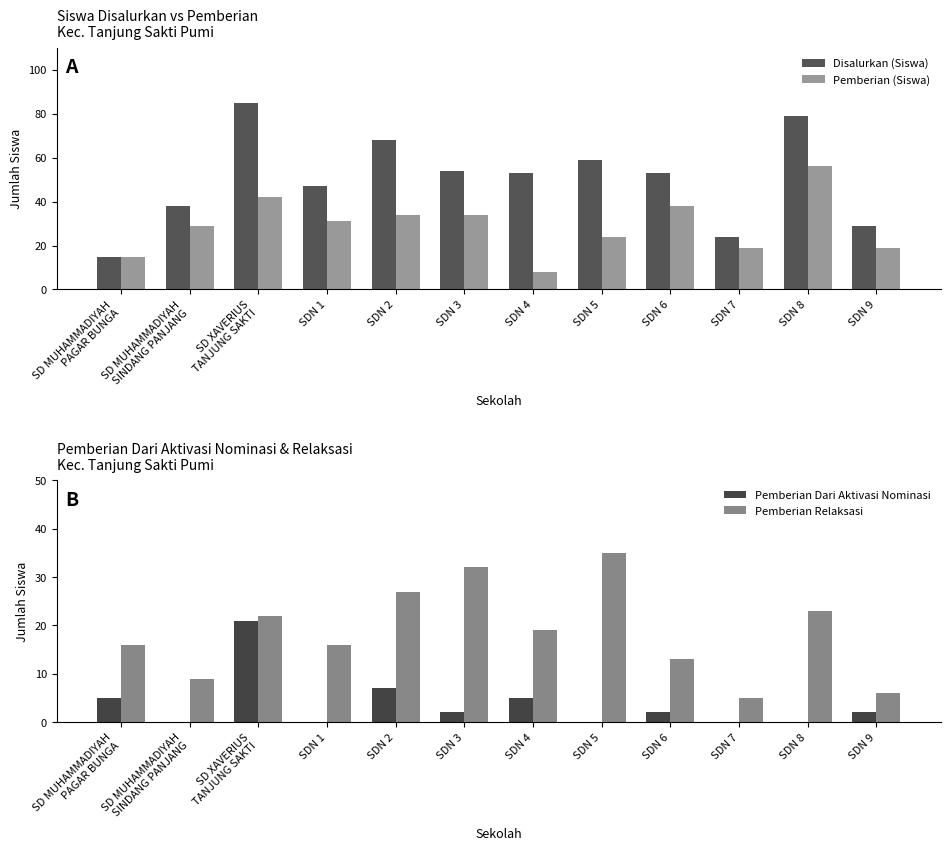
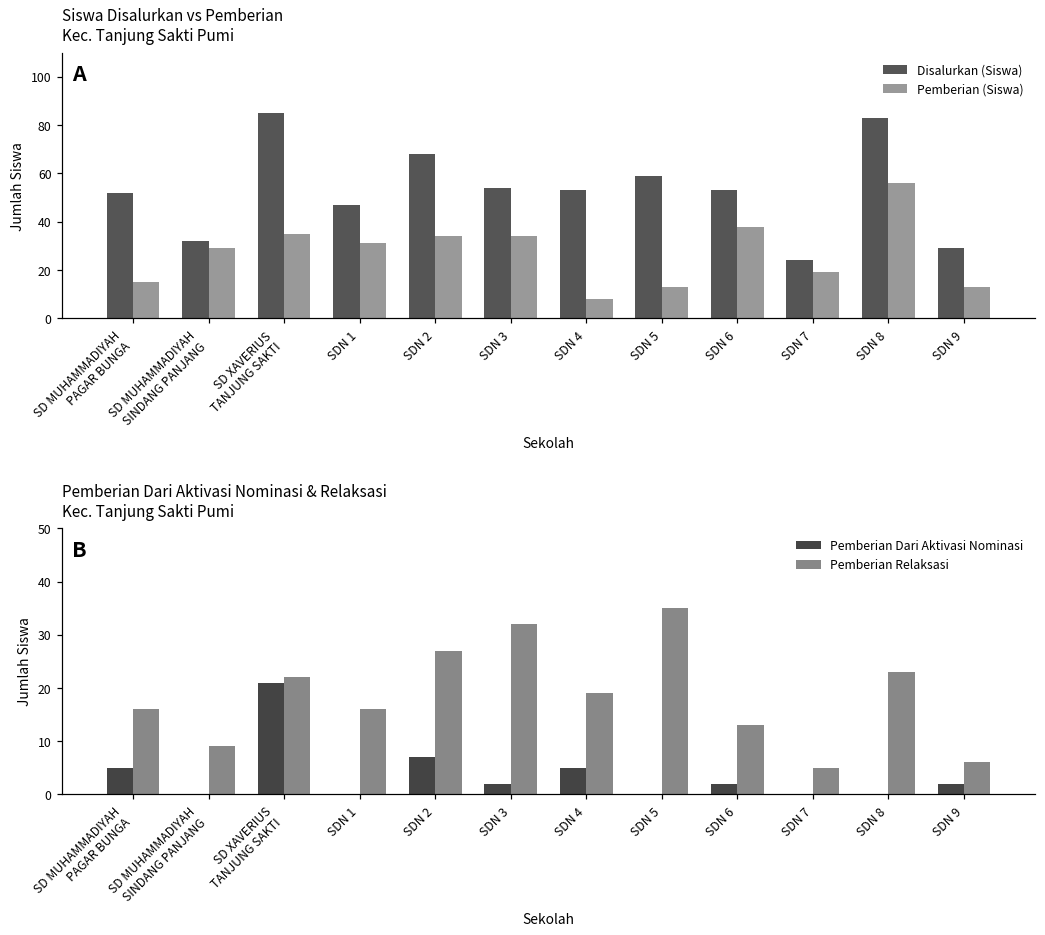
  {
    "Siswa Disalurkan vs Pemberian Kec. Tanjung Sakti Pumi": {
      "Disalurkan (Siswa)": {
-       "SD MUHAMMADIYAH PAGAR BUNGA": 15,
-       "SD MUHAMMADIYAH SINDANG PANJANG": 38,
+       "SD MUHAMMADIYAH PAGAR BUNGA": 52,
+       "SD MUHAMMADIYAH SINDANG PANJANG": 32,
        "SD XAVERIUS TANJUNG SAKTI": 85,
        "SDN 1": 47,
        "SDN 2": 68,
        "SDN 3": 54,
        "SDN 4": 53,
        "SDN 5": 59,
        "SDN 6": 53,
        "SDN 7": 24,
-       "SDN 8": 79,
+       "SDN 8": 83,
        "SDN 9": 29
      },
      "Pemberian (Siswa)": {
        "SD MUHAMMADIYAH PAGAR BUNGA": 15,
        "SD MUHAMMADIYAH SINDANG PANJANG": 29,
-       "SD XAVERIUS TANJUNG SAKTI": 42,
+       "SD XAVERIUS TANJUNG SAKTI": 35,
        "SDN 1": 31,
        "SDN 2": 34,
        "SDN 3": 34,
        "SDN 4": 8,
-       "SDN 5": 24,
+       "SDN 5": 13,
        "SDN 6": 38,
        "SDN 7": 19,
        "SDN 8": 56,
-       "SDN 9": 19
+       "SDN 9": 13
      }
    },
    "Pemberian Dari Aktivasi Nominasi & Relaksasi Kec. Tanjung Sakti Pumi": {
      "Pemberian Dari Aktivasi Nominasi": {
        "SD MUHAMMADIYAH PAGAR BUNGA": 5,
        "SD MUHAMMADIYAH SINDANG PANJANG": 0,
        "SD XAVERIUS TANJUNG SAKTI": 21,
        "SDN 1": 0,
        "SDN 2": 7,
        "SDN 3": 2,
        "SDN 4": 5,
        "SDN 5": 0,
        "SDN 6": 2,
        "SDN 7": 0,
        "SDN 8": 0,
        "SDN 9": 2
      },
      "Pemberian Relaksasi": {
        "SD MUHAMMADIYAH PAGAR BUNGA": 16,
        "SD MUHAMMADIYAH SINDANG PANJANG": 9,
        "SD XAVERIUS TANJUNG SAKTI": 22,
        "SDN 1": 16,
        "SDN 2": 27,
        "SDN 3": 32,
        "SDN 4": 19,
        "SDN 5": 35,
        "SDN 6": 13,
        "SDN 7": 5,
        "SDN 8": 23,
        "SDN 9": 6
      }
    }
  }
